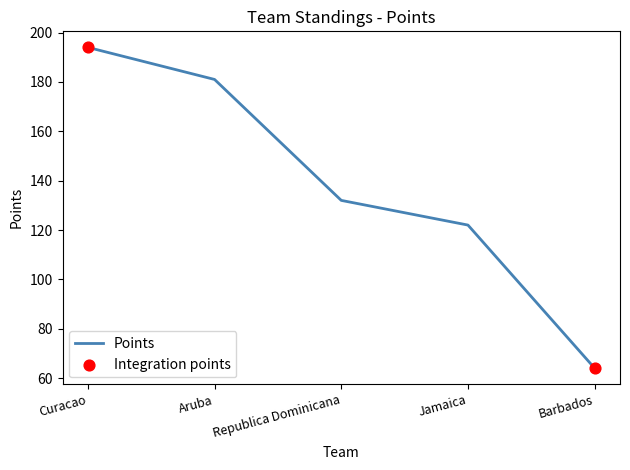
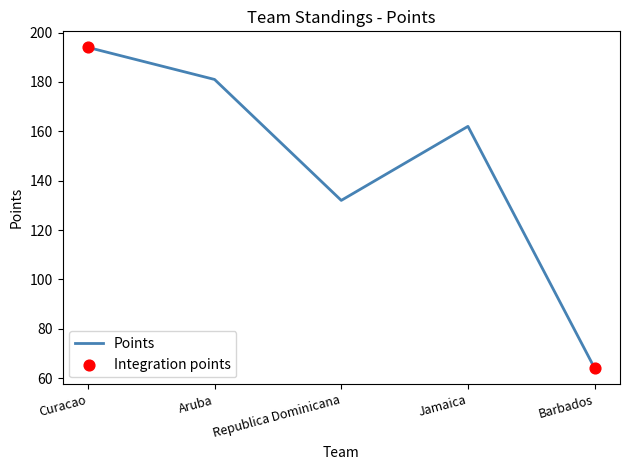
  {
    "Points": {
      "Aruba": 181,
      "Republica Dominicana": 132,
-     "Jamaica": 122
+     "Jamaica": 162
    }
  }
